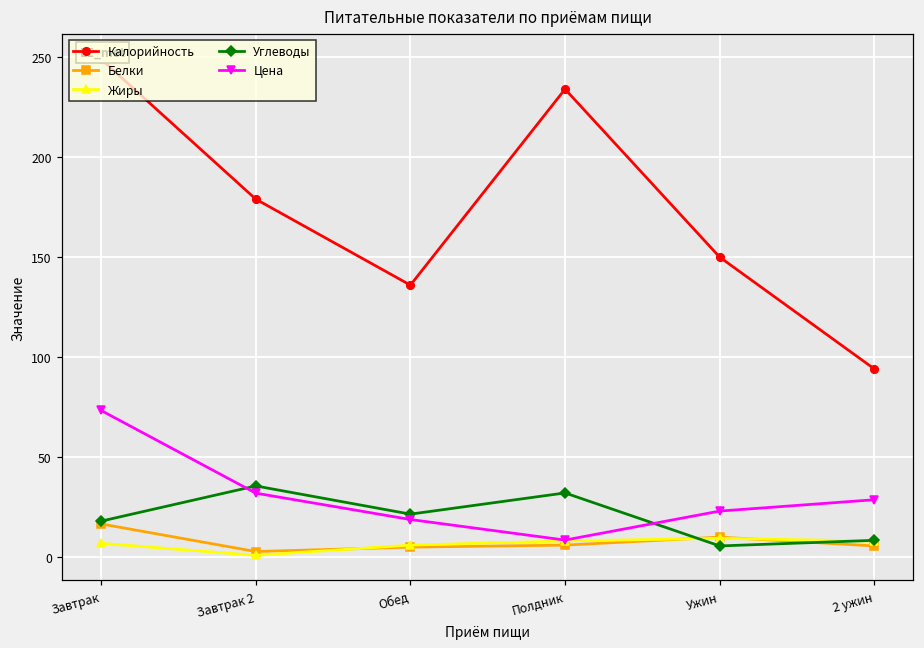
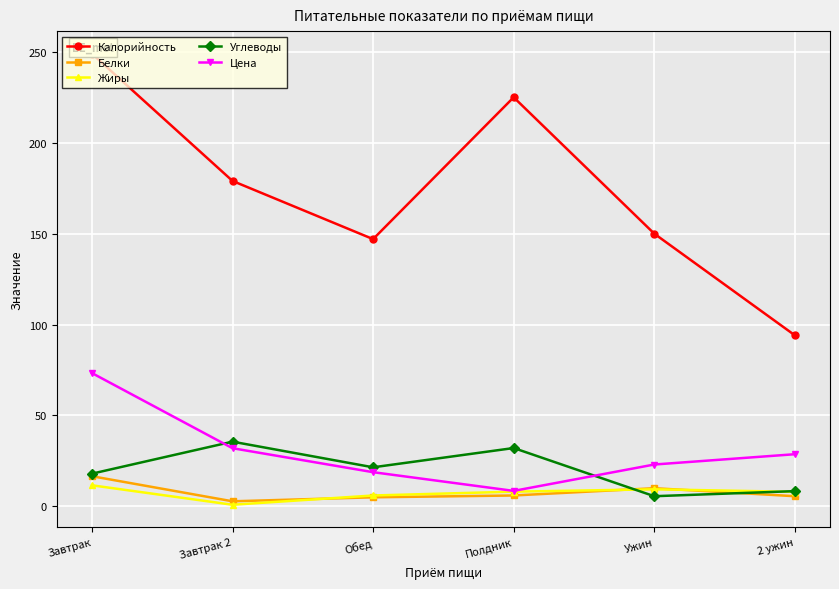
  {
    "Калорийность": {
      "Завтрак 2": 179,
-     "Обед": 136,
-     "Полдник": 234,
+     "Обед": 147,
+     "Полдник": 225,
      "Ужин": 150,
      "2 ужин": 94
    },
    "Белки": {
      "Завтрак 2": 3,
      "Полдник": 6,
      "2 ужин": 6
    },
    "Жиры": {
-     "Завтрак": 7,
+     "Завтрак": 12,
      "Завтрак 2": 1
    },
    "Углеводы": {
      "Завтрак 2": 36,
      "Обед": 22,
      "Полдник": 32,
      "Ужин": 6
    },
    "Цена": {
      "Завтрак": 73,
      "Завтрак 2": 32,
      "Обед": 19,
      "Ужин": 23,
      "2 ужин": 29
    }
  }
